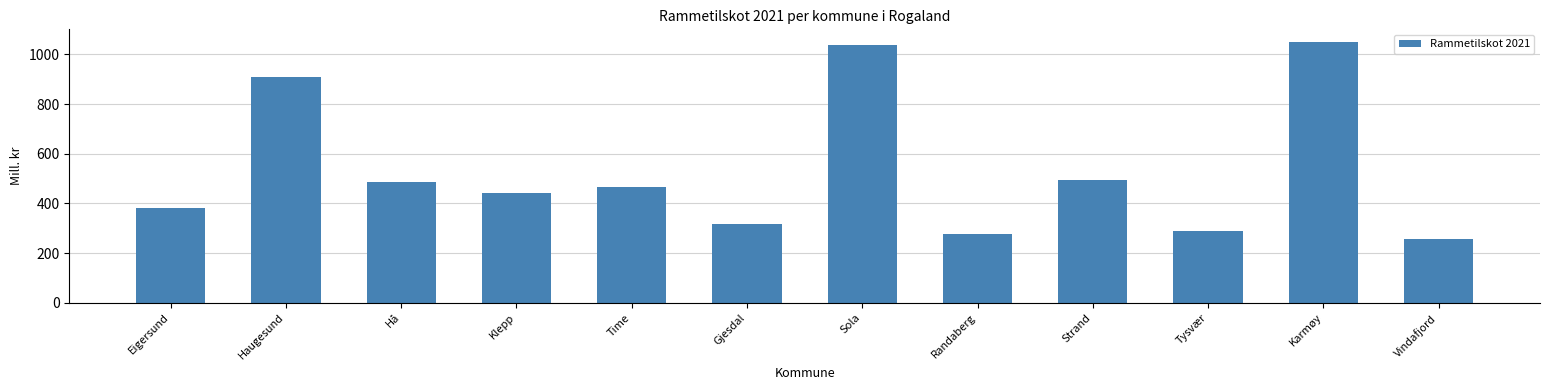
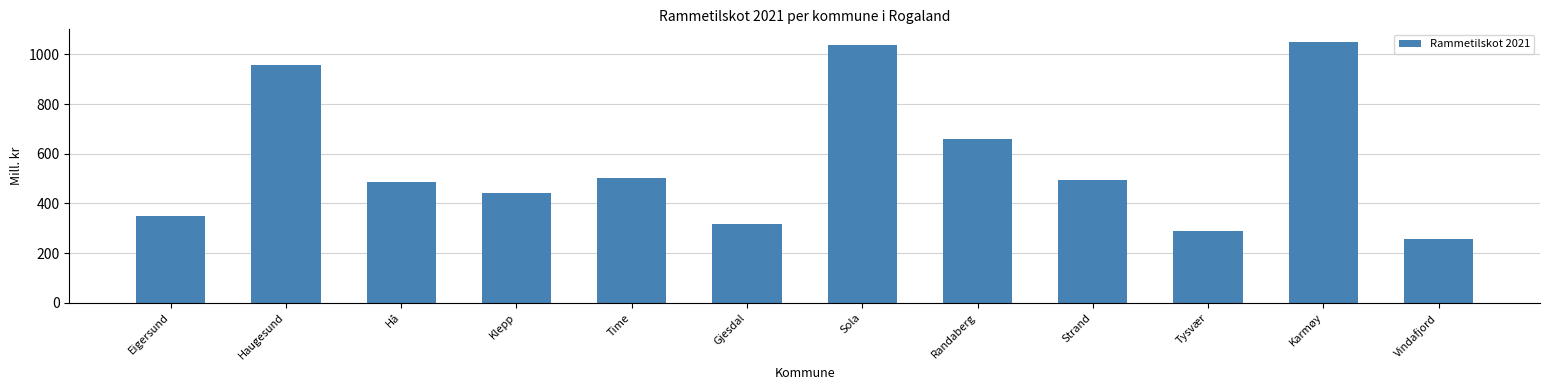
  {
-   "Eigersund": 380,
-   "Haugesund": 910,
+   "Eigersund": 350,
+   "Haugesund": 960,
    "Hå": 490,
    "Klepp": 440,
-   "Time": 470,
+   "Time": 500,
    "Gjesdal": 320,
    "Sola": 1040,
-   "Randaberg": 280,
+   "Randaberg": 660,
    "Strand": 490,
    "Tysvær": 290,
    "Karmøy": 1050,
    "Vindafjord": 260
  }
